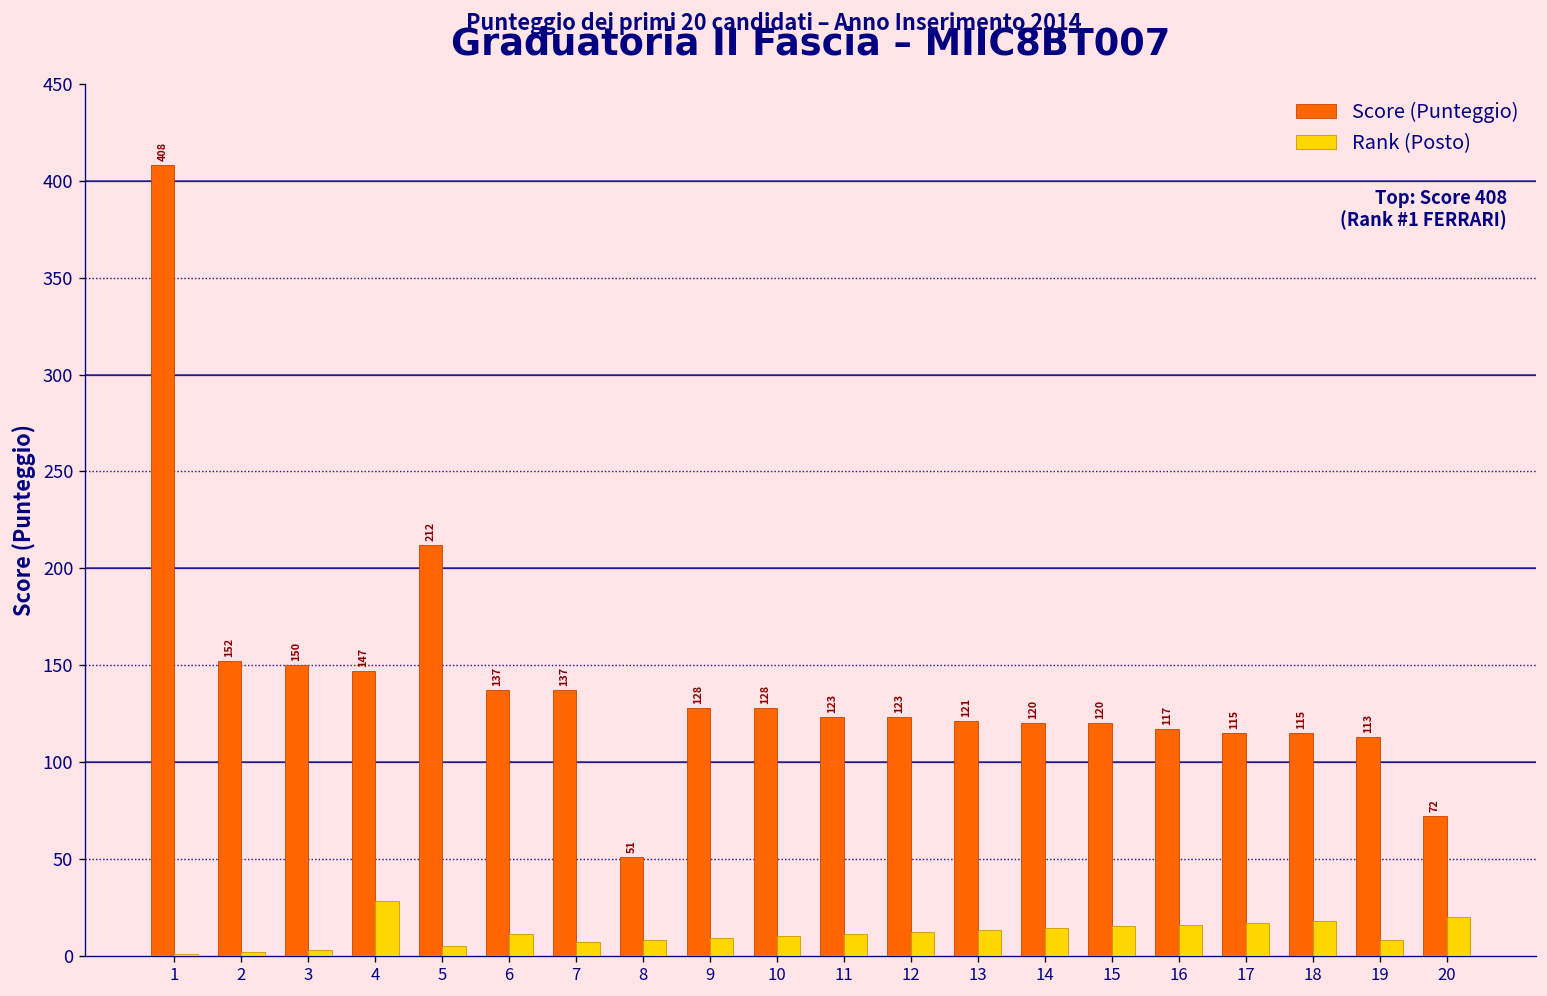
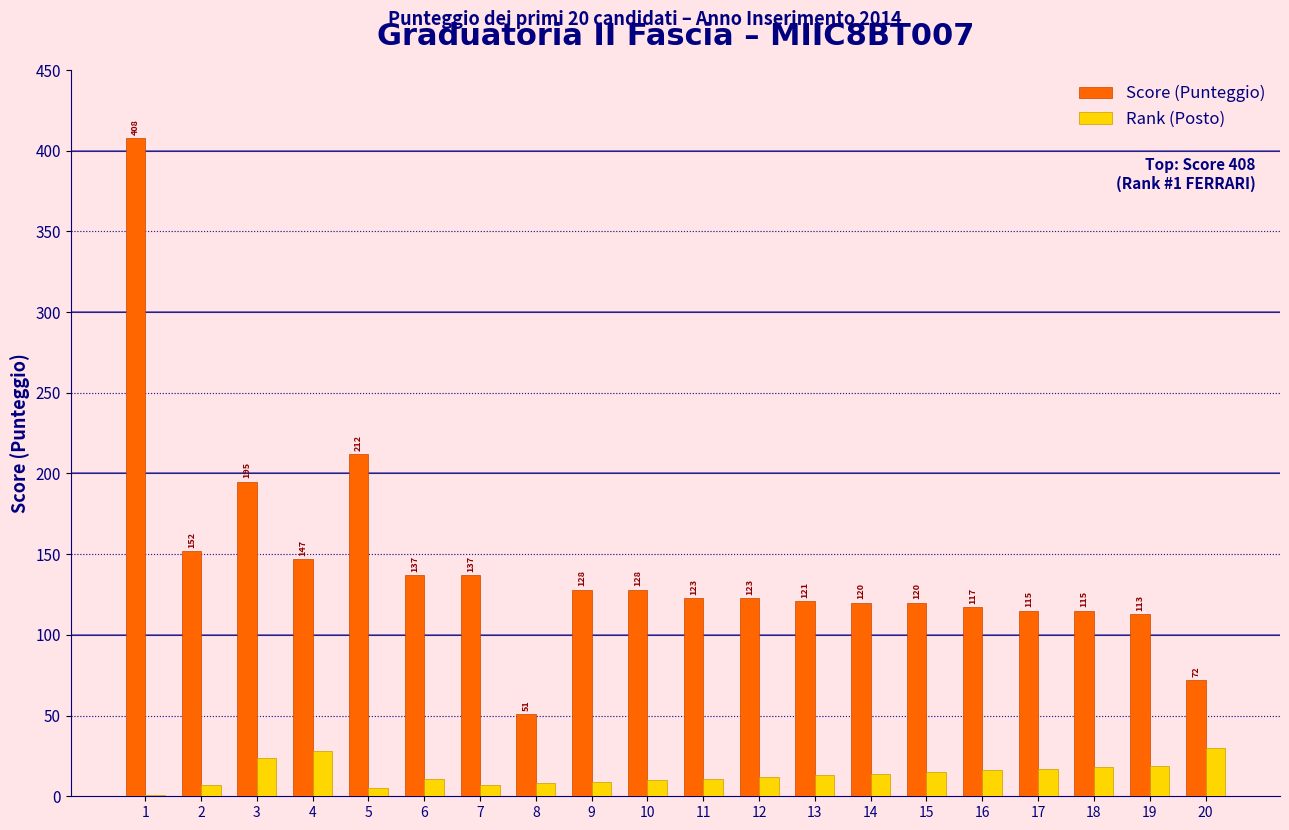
  {
    "Score (Punteggio)": {
      "1": 408,
      "2": 152,
-     "3": 150,
+     "3": 195,
      "4": 147,
      "5": 212,
      "6": 137,
      "7": 137,
      "8": 51,
      "9": 128,
      "10": 128,
      "11": 123,
      "12": 123,
      "13": 121,
      "14": 120,
      "15": 120,
      "16": 117,
      "17": 115,
      "18": 115,
      "19": 113,
      "20": 72
    },
    "Rank (Posto)": {
-     "2": 2,
-     "3": 3,
+     "2": 7,
+     "3": 24,
      "4": 28,
      "5": 5,
      "6": 11,
      "7": 7,
      "8": 8,
      "9": 9,
      "10": 10,
      "11": 11,
      "12": 12,
      "13": 13,
      "14": 14,
      "15": 15,
      "16": 16,
      "17": 17,
      "18": 18,
-     "19": 8,
-     "20": 20
+     "19": 19,
+     "20": 30
    }
  }
